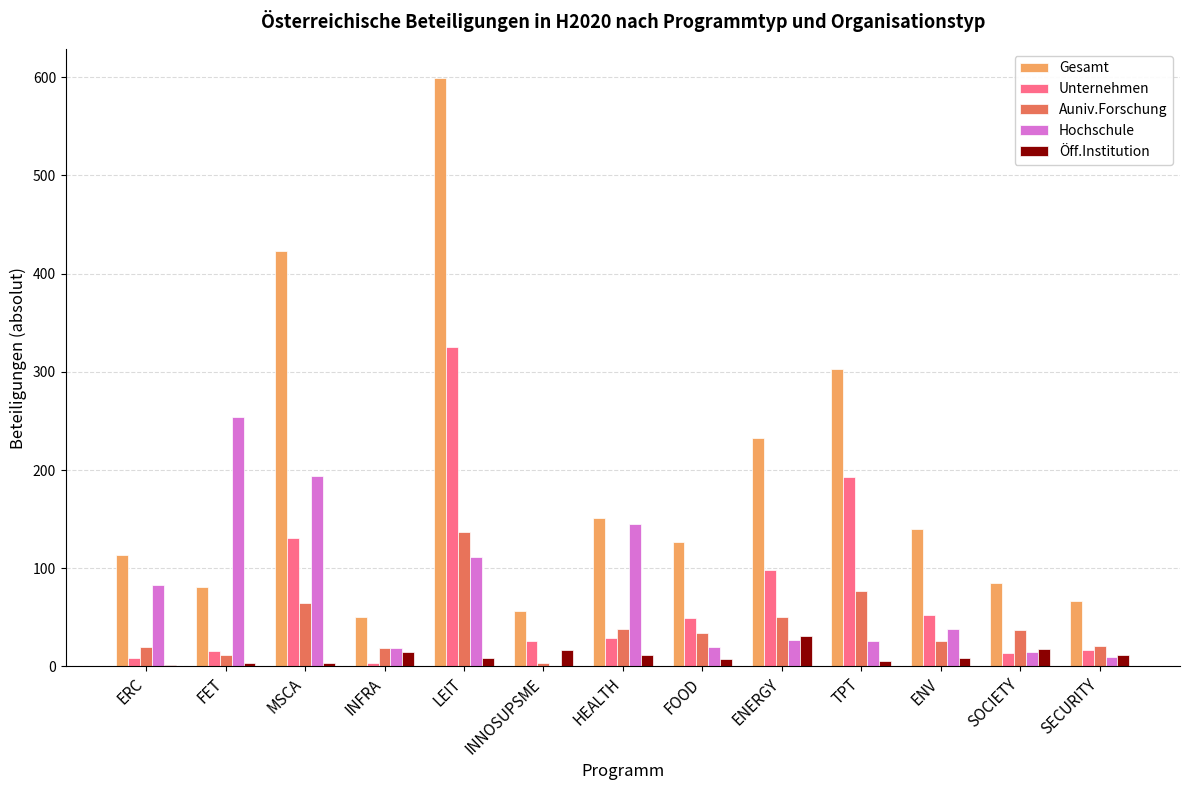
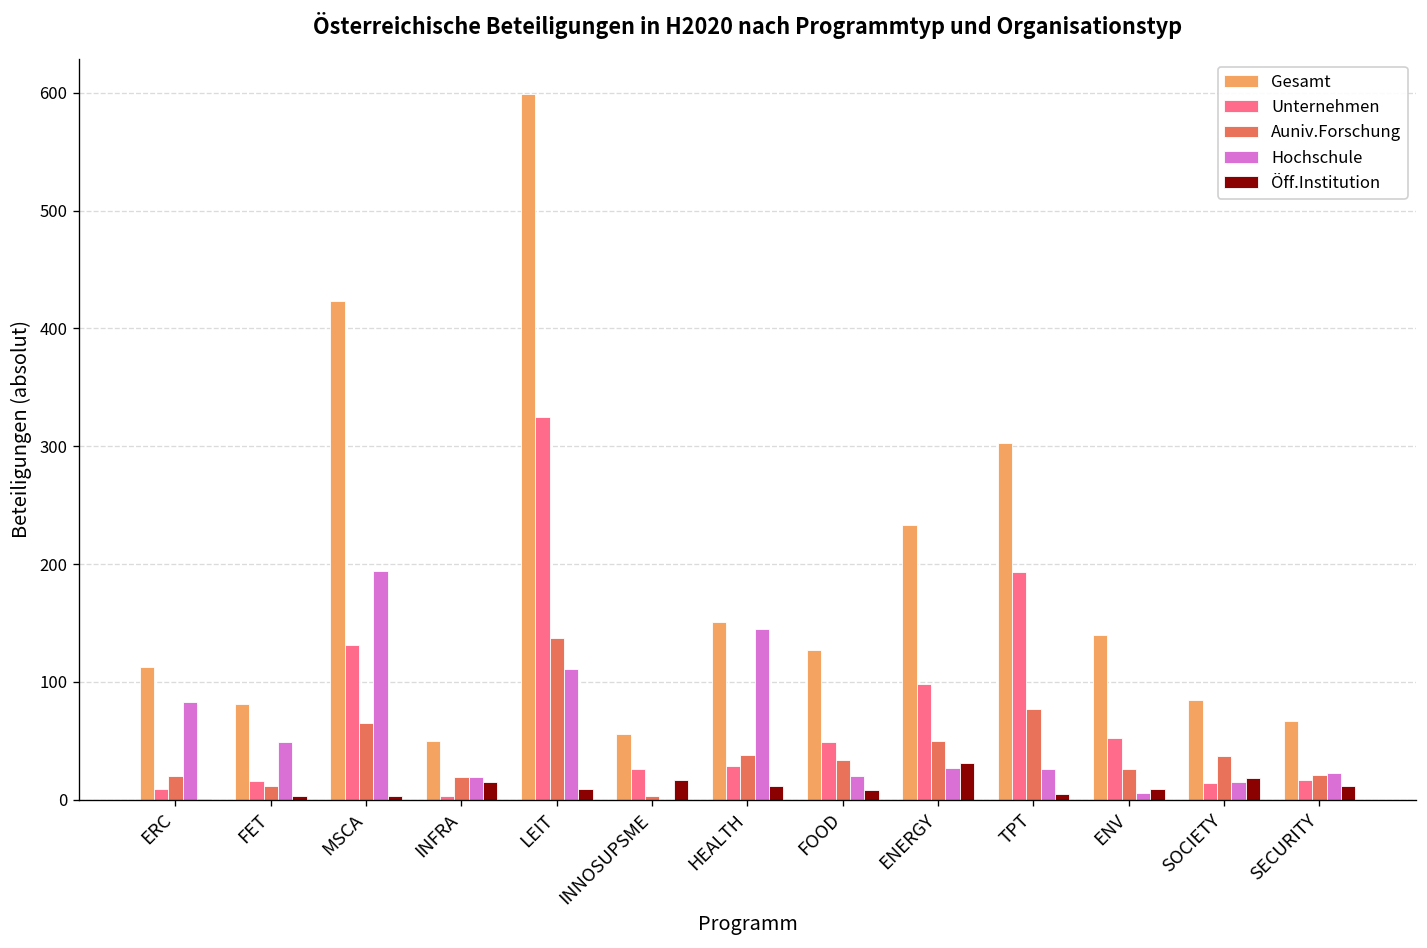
  {
    "Hochschule": {
      "ERC": 80,
-     "FET": 250,
+     "FET": 50,
      "MSCA": 190,
      "INFRA": 20,
      "LEIT": 110,
      "INNOSUPSME": 0,
      "HEALTH": 150,
      "FOOD": 20,
      "ENERGY": 30,
      "TPT": 30,
-     "ENV": 40,
+     "ENV": 10,
      "SOCIETY": 20,
-     "SECURITY": 10
+     "SECURITY": 20
    },
    "Öff.Institution": {
      "FET": 0,
      "MSCA": 0,
      "INFRA": 20,
      "LEIT": 10,
      "INNOSUPSME": 20,
      "HEALTH": 10,
      "FOOD": 10,
      "ENERGY": 30,
      "TPT": 10,
      "ENV": 10,
      "SOCIETY": 20,
      "SECURITY": 10
    }
  }
